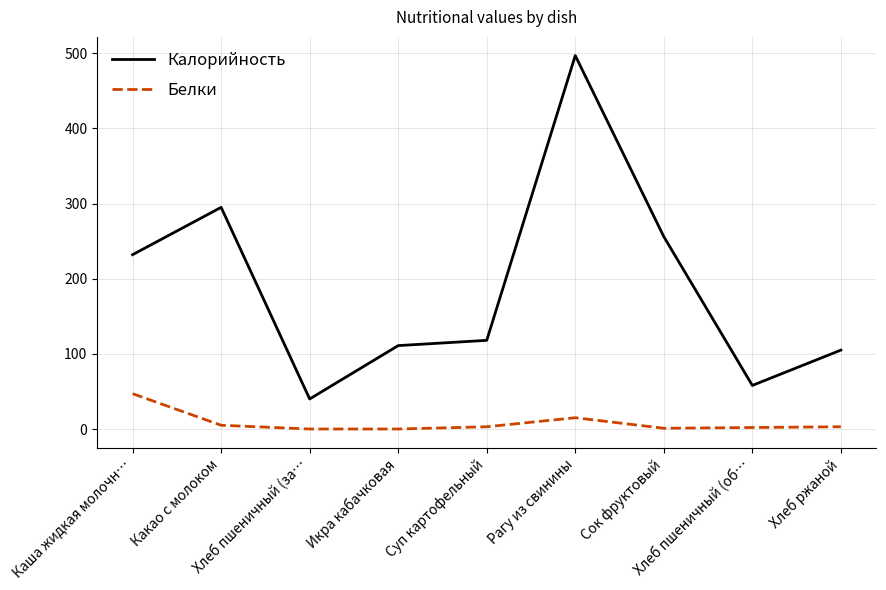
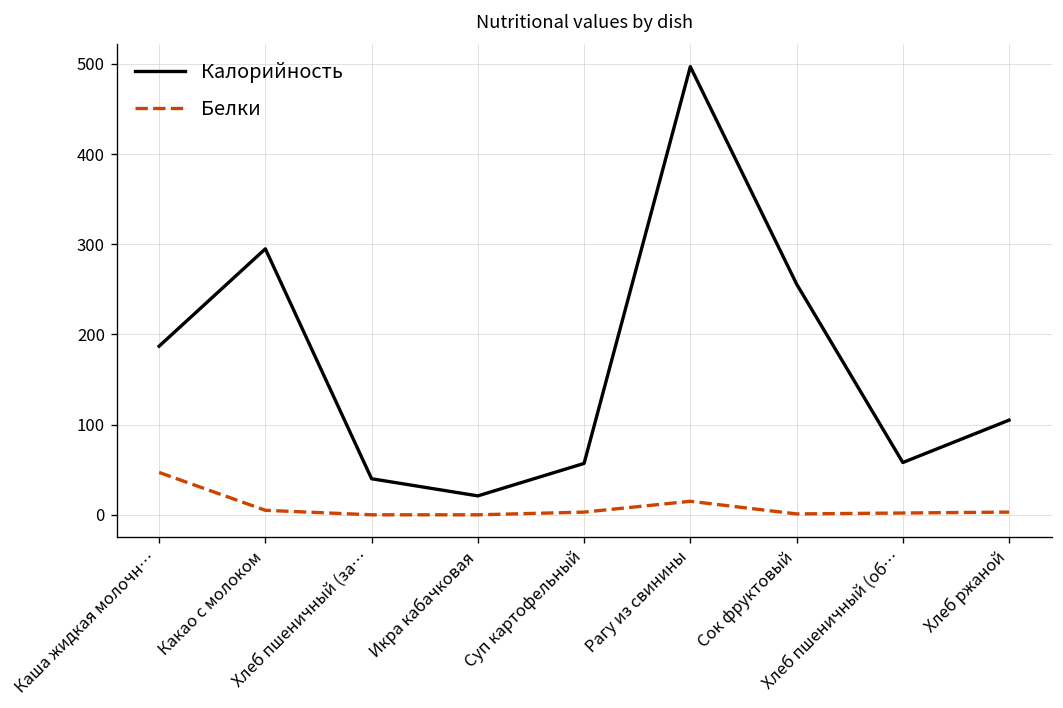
  {
    "Калорийность": {
-     "Каша жидкая молочн…": 230,
+     "Каша жидкая молочн…": 190,
      "Какао с молоком": 300,
      "Хлеб пшеничный (за…": 40,
-     "Икра кабачковая": 110,
-     "Суп картофельный": 120,
+     "Икра кабачковая": 20,
+     "Суп картофельный": 60,
      "Рагу из свинины": 500,
      "Сок фруктовый": 260,
      "Хлеб пшеничный (об…": 60,
      "Хлеб ржаной": 110
    },
    "Белки": {
      "Каша жидкая молочн…": 50,
      "Какао с молоком": 10,
      "Хлеб пшеничный (за…": 0,
      "Икра кабачковая": 0,
      "Суп картофельный": 0,
      "Рагу из свинины": 20,
      "Сок фруктовый": 0,
      "Хлеб пшеничный (об…": 0,
      "Хлеб ржаной": 0
    }
  }
